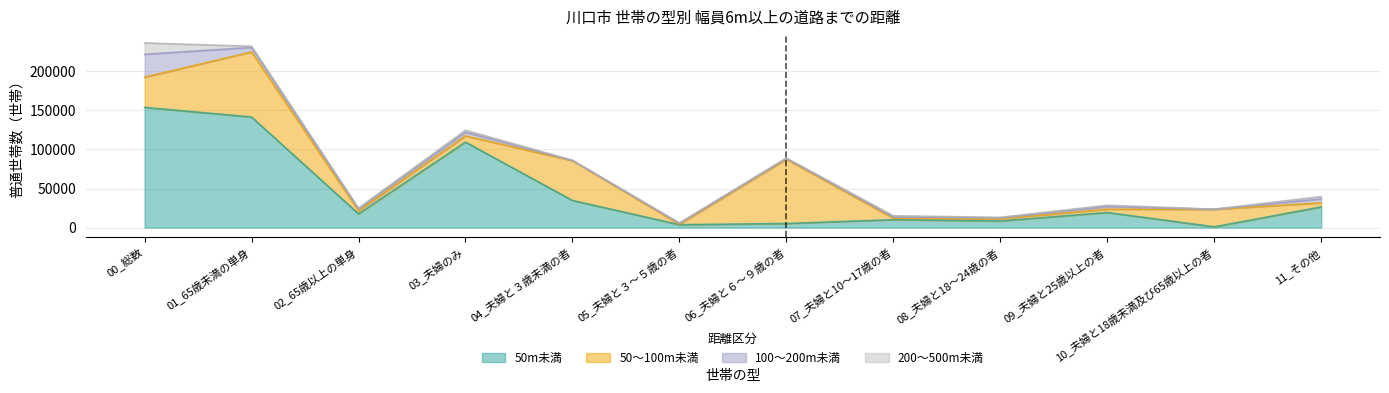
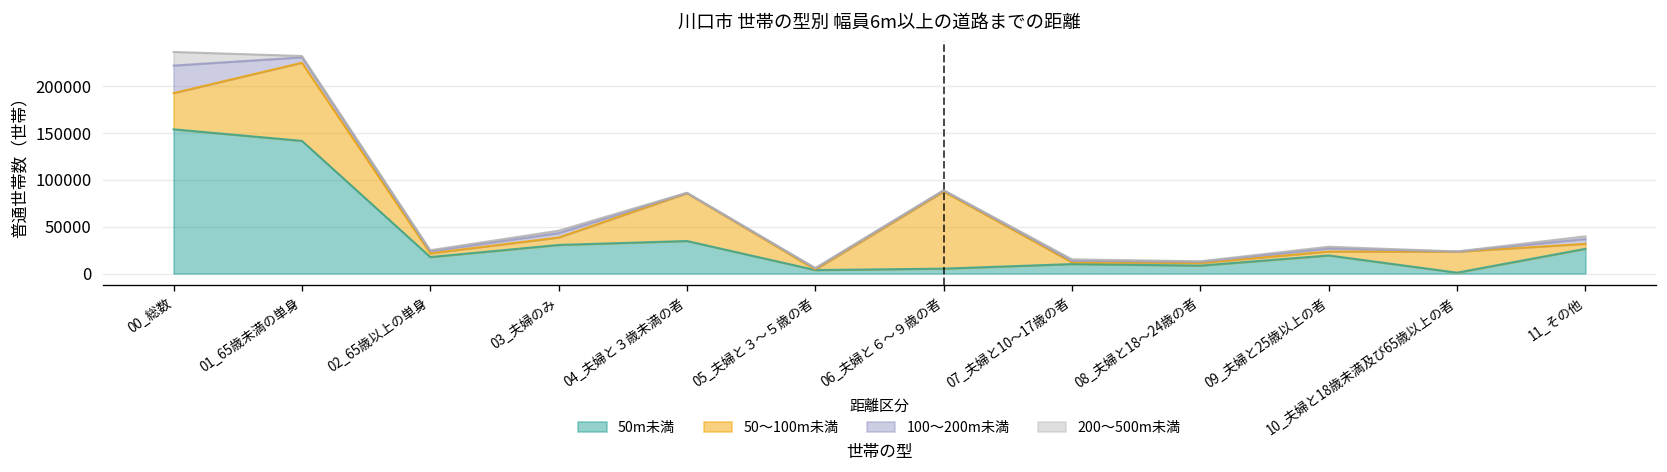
  {
    "50m未満": {
      "00_総数": 150000,
      "01_65歳未満の単身": 140000,
      "02_65歳以上の単身": 20000,
-     "03_夫婦のみ": 110000,
+     "03_夫婦のみ": 30000,
      "04_夫婦と３歳未満の者": 30000,
      "06_夫婦と６～９歳の者": 10000,
      "09_夫婦と25歳以上の者": 20000,
      "10_夫婦と18歳未満及び65歳以上の者": 0,
      "11_その他": 30000
    },
    "50～100m未満": {
      "00_総数": 40000,
      "01_65歳未満の単身": 80000,
      "03_夫婦のみ": 10000,
      "09_夫婦と25歳以上の者": 0,
      "11_その他": 10000
    }
  }
